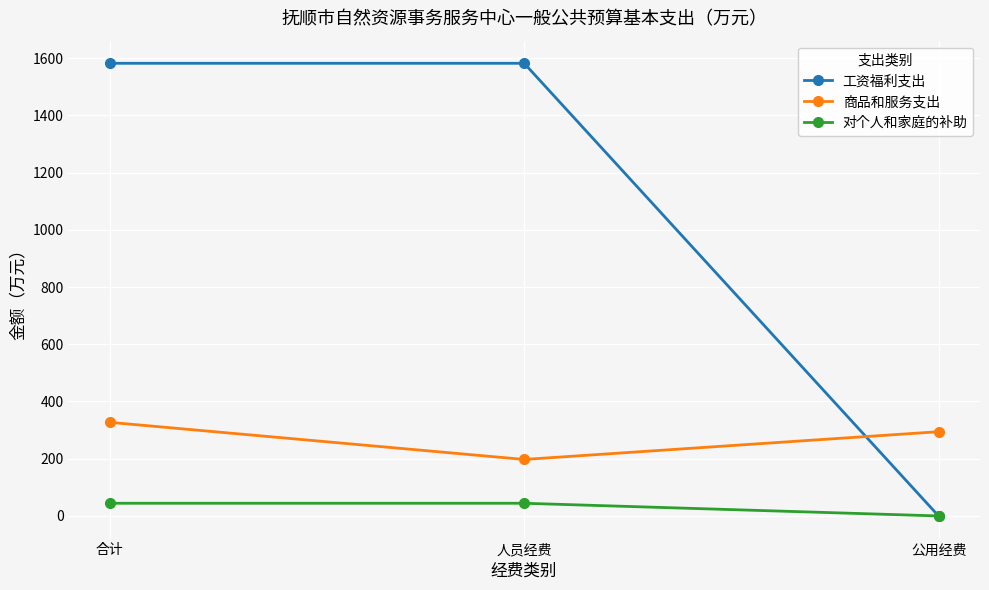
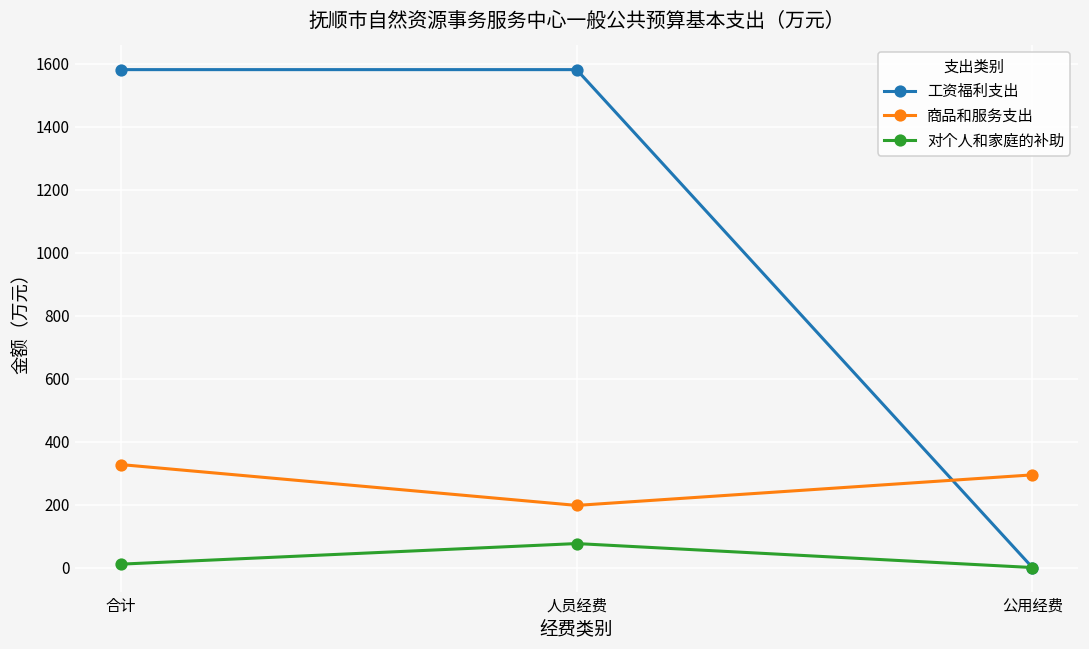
  {
    "工资福利支出": {
      "合计": 1580,
      "人员经费": 1580
    },
    "商品和服务支出": {
      "合计": 330,
      "人员经费": 200,
      "公用经费": 290
    },
    "对个人和家庭的补助": {
-     "合计": 40,
-     "人员经费": 40
+     "合计": 10,
+     "人员经费": 80
    }
  }
